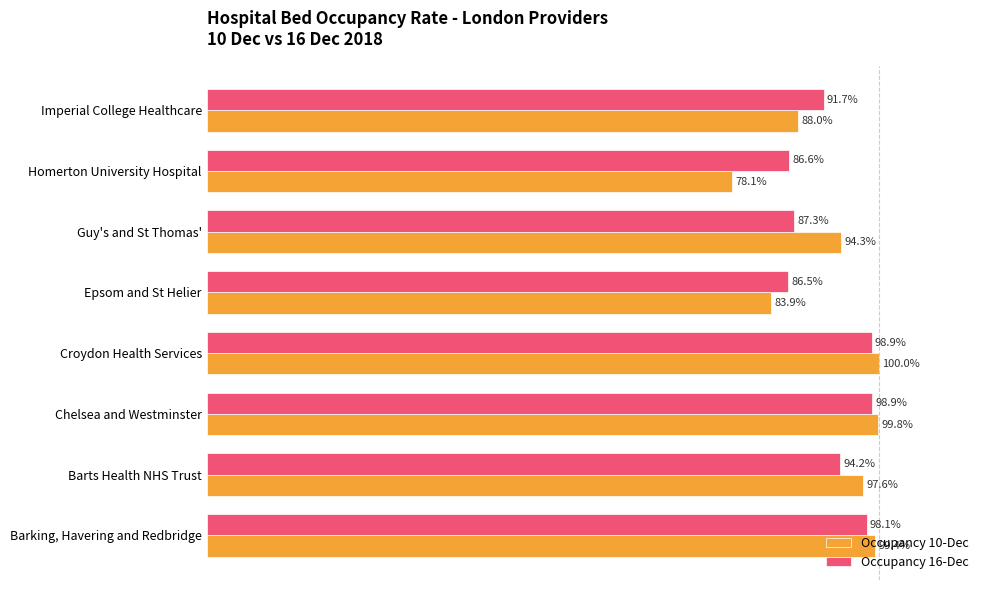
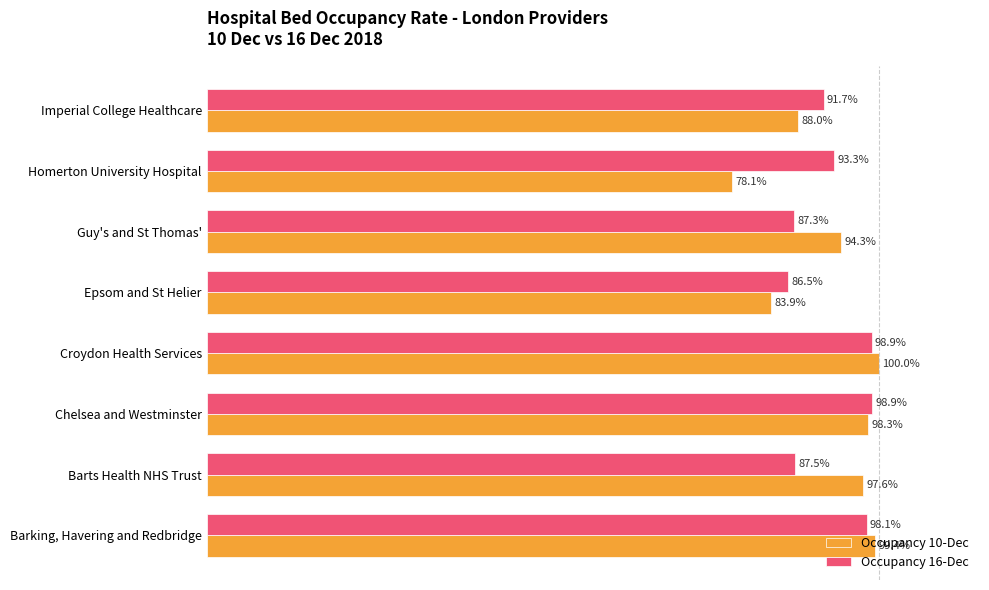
  {
    "Occupancy 10-Dec": {
      "Imperial College Healthcare": "88.0%",
      "Homerton University Hospital": "78.1%",
      "Guy's and St Thomas'": "94.3%",
      "Epsom and St Helier": "83.9%",
      "Croydon Health Services": "100.0%",
-     "Chelsea and Westminster": "99.8%",
+     "Chelsea and Westminster": "98.3%",
      "Barts Health NHS Trust": "97.6%",
      "Barking, Havering and Redbridge": "99.4%"
    },
    "Occupancy 16-Dec": {
      "Imperial College Healthcare": "91.7%",
-     "Homerton University Hospital": "86.6%",
+     "Homerton University Hospital": "93.3%",
      "Guy's and St Thomas'": "87.3%",
      "Epsom and St Helier": "86.5%",
      "Croydon Health Services": "98.9%",
      "Chelsea and Westminster": "98.9%",
-     "Barts Health NHS Trust": "94.2%",
+     "Barts Health NHS Trust": "87.5%",
      "Barking, Havering and Redbridge": "98.1%"
    }
  }
